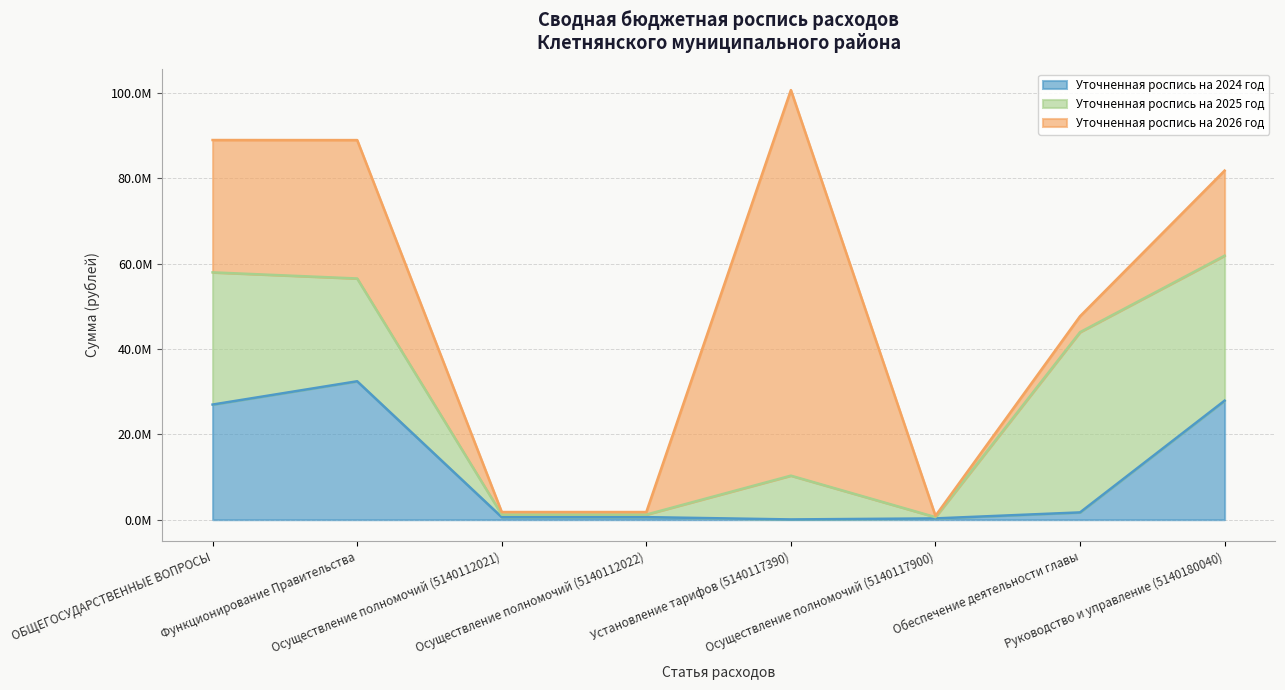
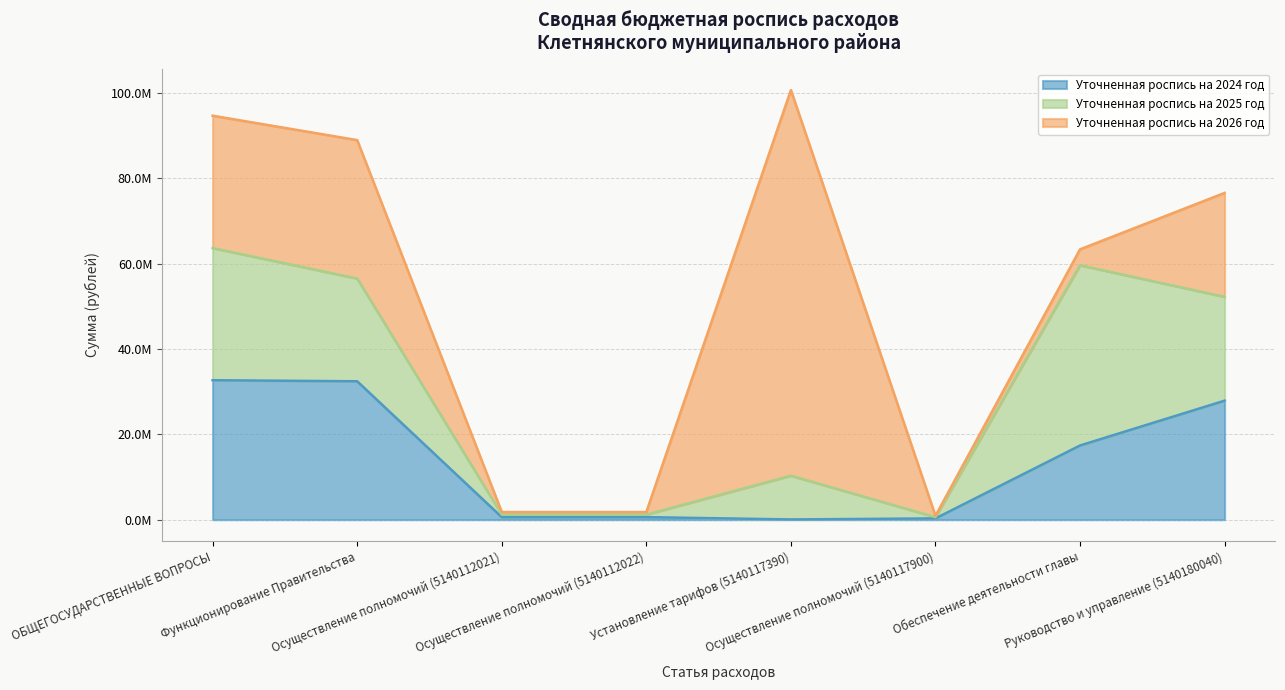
  {
    "Уточненная роспись на 2024 год": {
-     "ОБЩЕГОСУДАРСТВЕННЫЕ ВОПРОСЫ": 27000000,
+     "ОБЩЕГОСУДАРСТВЕННЫЕ ВОПРОСЫ": 33000000,
      "Функционирование Правительства": 32000000,
      "Установление тарифов (5140117390)": 0,
-     "Обеспечение деятельности главы": 2000000,
+     "Обеспечение деятельности главы": 17000000,
      "Руководство и управление (5140180040)": 28000000
    },
    "Уточненная роспись на 2025 год": {
      "ОБЩЕГОСУДАРСТВЕННЫЕ ВОПРОСЫ": 31000000,
      "Функционирование Правительства": 24000000,
      "Установление тарифов (5140117390)": 10000000,
      "Обеспечение деятельности главы": 42000000,
-     "Руководство и управление (5140180040)": 34000000
+     "Руководство и управление (5140180040)": 24000000
    },
    "Уточненная роспись на 2026 год": {
      "ОБЩЕГОСУДАРСТВЕННЫЕ ВОПРОСЫ": 31000000,
      "Функционирование Правительства": 32000000,
      "Осуществление полномочий (5140112021)": 1000000,
      "Осуществление полномочий (5140112022)": 1000000,
      "Установление тарифов (5140117390)": 90000000,
      "Обеспечение деятельности главы": 4000000,
-     "Руководство и управление (5140180040)": 20000000
+     "Руководство и управление (5140180040)": 24000000
    }
  }
